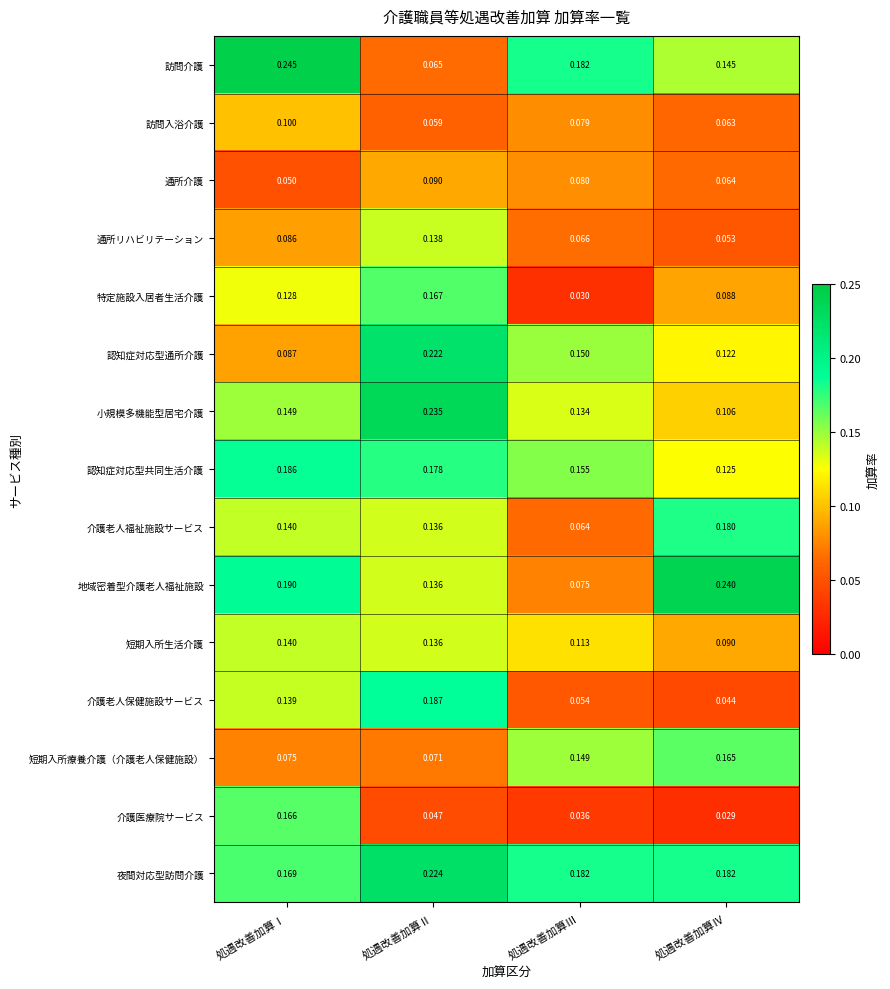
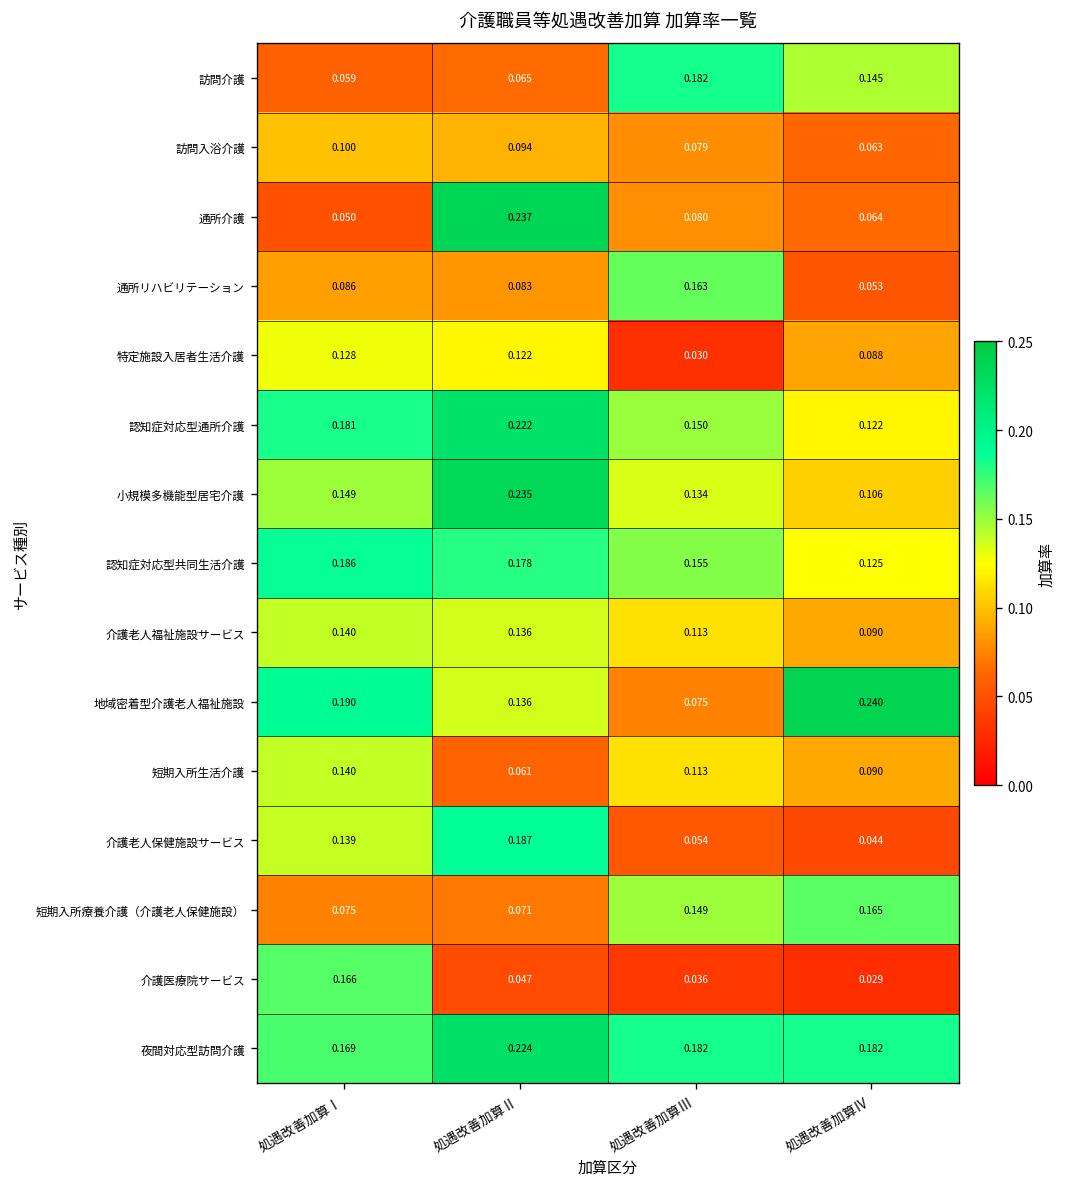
  {
    "訪問介護": {
-     "処遇改善加算Ⅰ": 0.245,
+     "処遇改善加算Ⅰ": 0.059,
      "処遇改善加算Ⅱ": 0.065,
      "処遇改善加算Ⅲ": 0.182,
      "処遇改善加算Ⅳ": 0.145
    },
    "訪問入浴介護": {
      "処遇改善加算Ⅰ": 0.100,
-     "処遇改善加算Ⅱ": 0.059,
+     "処遇改善加算Ⅱ": 0.094,
      "処遇改善加算Ⅲ": 0.079,
      "処遇改善加算Ⅳ": 0.063
    },
    "通所介護": {
      "処遇改善加算Ⅰ": 0.050,
-     "処遇改善加算Ⅱ": 0.090,
+     "処遇改善加算Ⅱ": 0.237,
      "処遇改善加算Ⅲ": 0.080,
      "処遇改善加算Ⅳ": 0.064
    },
    "通所リハビリテーション": {
      "処遇改善加算Ⅰ": 0.086,
-     "処遇改善加算Ⅱ": 0.138,
-     "処遇改善加算Ⅲ": 0.066,
+     "処遇改善加算Ⅱ": 0.083,
+     "処遇改善加算Ⅲ": 0.163,
      "処遇改善加算Ⅳ": 0.053
    },
    "特定施設入居者生活介護": {
      "処遇改善加算Ⅰ": 0.128,
-     "処遇改善加算Ⅱ": 0.167,
+     "処遇改善加算Ⅱ": 0.122,
      "処遇改善加算Ⅲ": 0.030,
      "処遇改善加算Ⅳ": 0.088
    },
    "認知症対応型通所介護": {
-     "処遇改善加算Ⅰ": 0.087,
+     "処遇改善加算Ⅰ": 0.181,
      "処遇改善加算Ⅱ": 0.222,
      "処遇改善加算Ⅲ": 0.150,
      "処遇改善加算Ⅳ": 0.122
    },
    "小規模多機能型居宅介護": {
      "処遇改善加算Ⅰ": 0.149,
      "処遇改善加算Ⅱ": 0.235,
      "処遇改善加算Ⅲ": 0.134,
      "処遇改善加算Ⅳ": 0.106
    },
    "認知症対応型共同生活介護": {
      "処遇改善加算Ⅰ": 0.186,
      "処遇改善加算Ⅱ": 0.178,
      "処遇改善加算Ⅲ": 0.155,
      "処遇改善加算Ⅳ": 0.125
    },
    "介護老人福祉施設サービス": {
      "処遇改善加算Ⅰ": 0.140,
      "処遇改善加算Ⅱ": 0.136,
-     "処遇改善加算Ⅲ": 0.064,
-     "処遇改善加算Ⅳ": 0.180
+     "処遇改善加算Ⅲ": 0.113,
+     "処遇改善加算Ⅳ": 0.090
    },
    "地域密着型介護老人福祉施設": {
      "処遇改善加算Ⅰ": 0.190,
      "処遇改善加算Ⅱ": 0.136,
      "処遇改善加算Ⅲ": 0.075,
      "処遇改善加算Ⅳ": 0.240
    },
    "短期入所生活介護": {
      "処遇改善加算Ⅰ": 0.140,
-     "処遇改善加算Ⅱ": 0.136,
+     "処遇改善加算Ⅱ": 0.061,
      "処遇改善加算Ⅲ": 0.113,
      "処遇改善加算Ⅳ": 0.090
    },
    "介護老人保健施設サービス": {
      "処遇改善加算Ⅰ": 0.139,
      "処遇改善加算Ⅱ": 0.187,
      "処遇改善加算Ⅲ": 0.054,
      "処遇改善加算Ⅳ": 0.044
    },
    "短期入所療養介護（介護老人保健施設）": {
      "処遇改善加算Ⅰ": 0.075,
      "処遇改善加算Ⅱ": 0.071,
      "処遇改善加算Ⅲ": 0.149,
      "処遇改善加算Ⅳ": 0.165
    },
    "介護医療院サービス": {
      "処遇改善加算Ⅰ": 0.166,
      "処遇改善加算Ⅱ": 0.047,
      "処遇改善加算Ⅲ": 0.036,
      "処遇改善加算Ⅳ": 0.029
    },
    "夜間対応型訪問介護": {
      "処遇改善加算Ⅰ": 0.169,
      "処遇改善加算Ⅱ": 0.224,
      "処遇改善加算Ⅲ": 0.182,
      "処遇改善加算Ⅳ": 0.182
    }
  }
